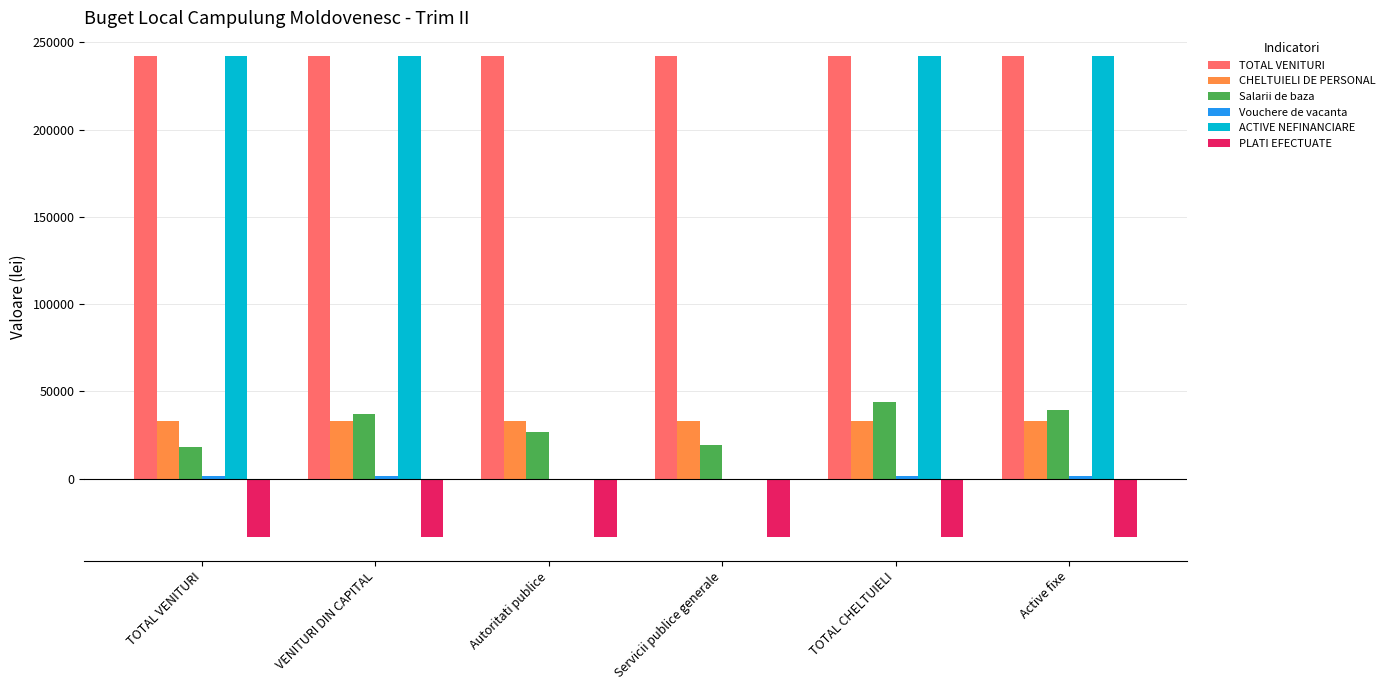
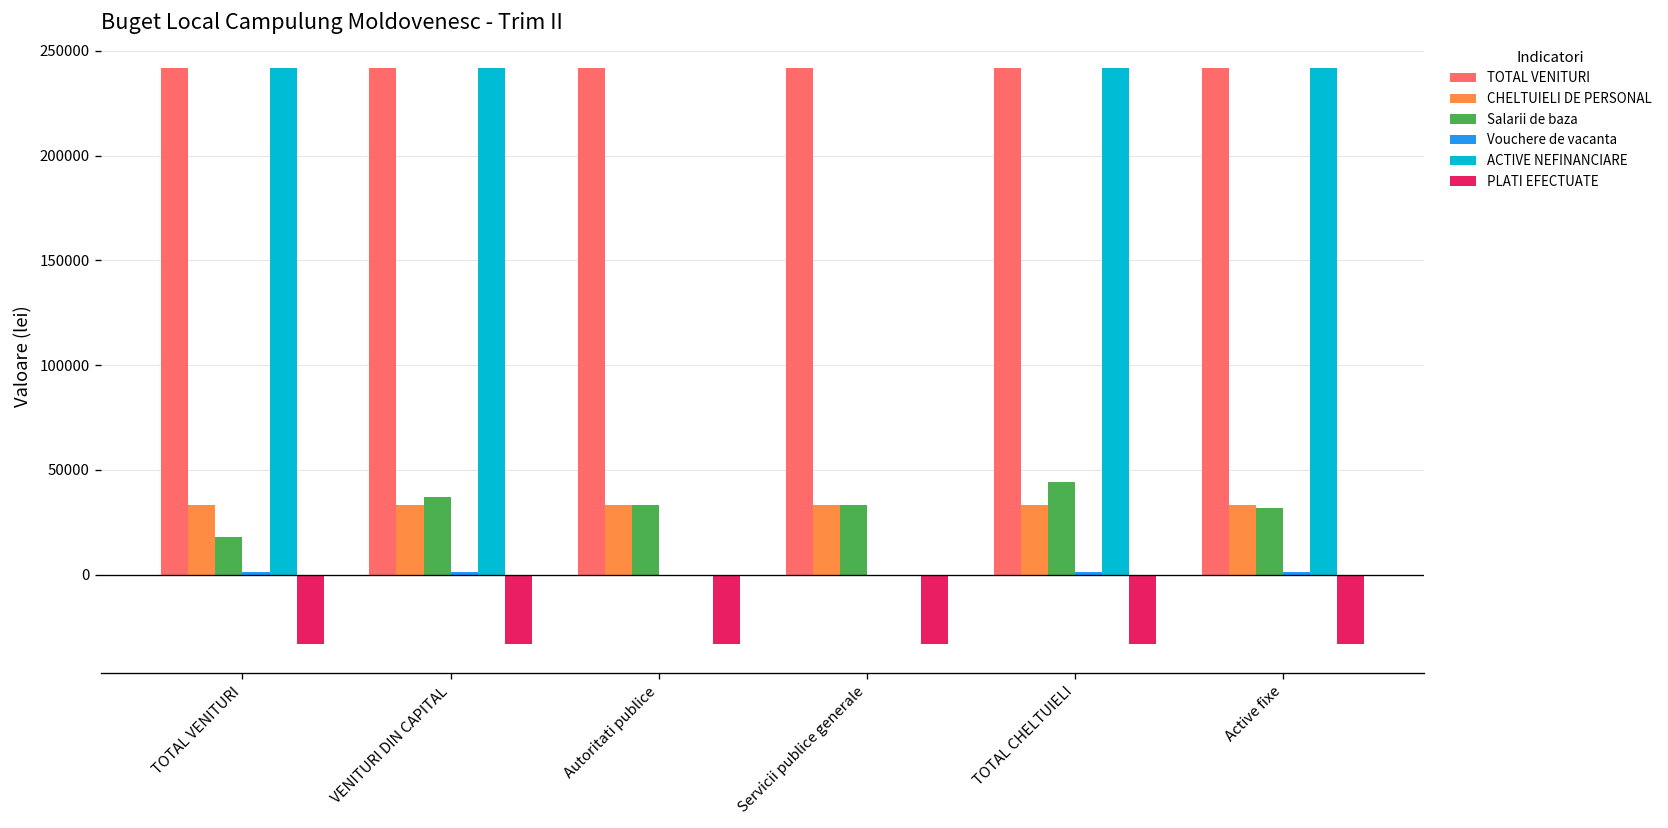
  {
    "Salarii de baza": {
      "TOTAL VENITURI": 18000,
      "VENITURI DIN CAPITAL": 37000,
-     "Autoritati publice": 27000,
-     "Servicii publice generale": 19000,
+     "Autoritati publice": 33000,
+     "Servicii publice generale": 33000,
      "TOTAL CHELTUIELI": 44000,
-     "Active fixe": 39000
+     "Active fixe": 32000
    },
    "PLATI EFECTUATE": {
      "TOTAL VENITURI": -33000,
      "VENITURI DIN CAPITAL": -33000,
      "Autoritati publice": -33000,
      "Servicii publice generale": -33000,
      "TOTAL CHELTUIELI": -33000,
      "Active fixe": -33000
    }
  }
